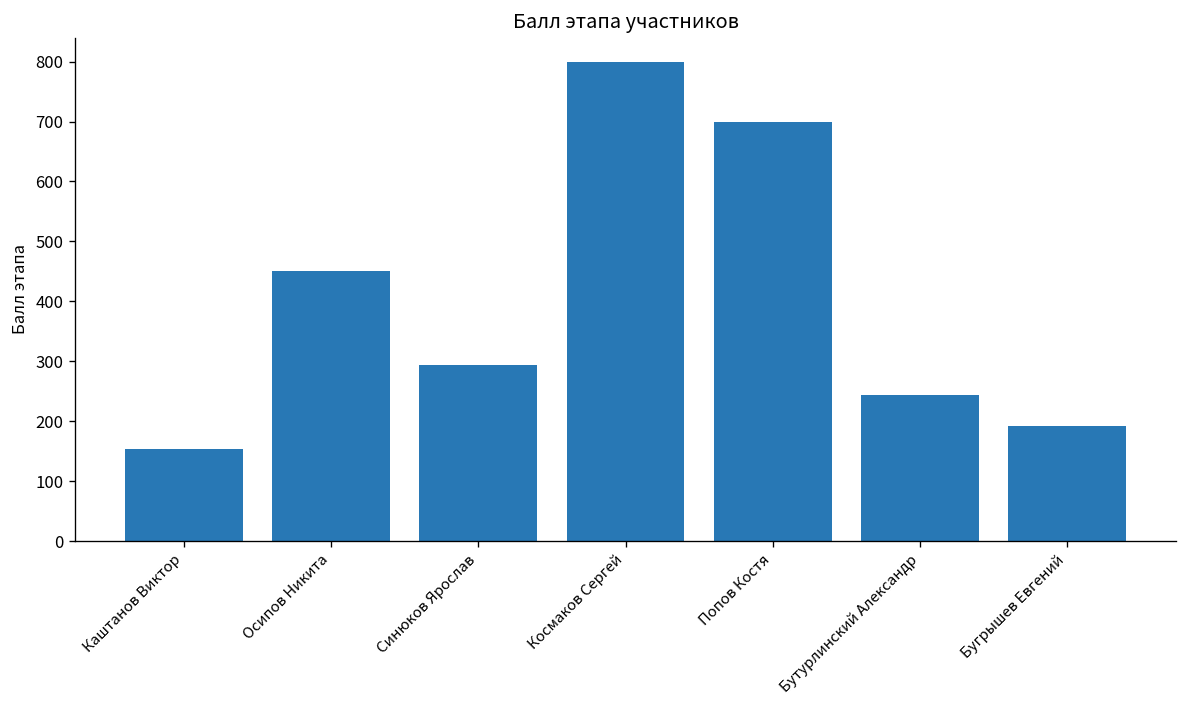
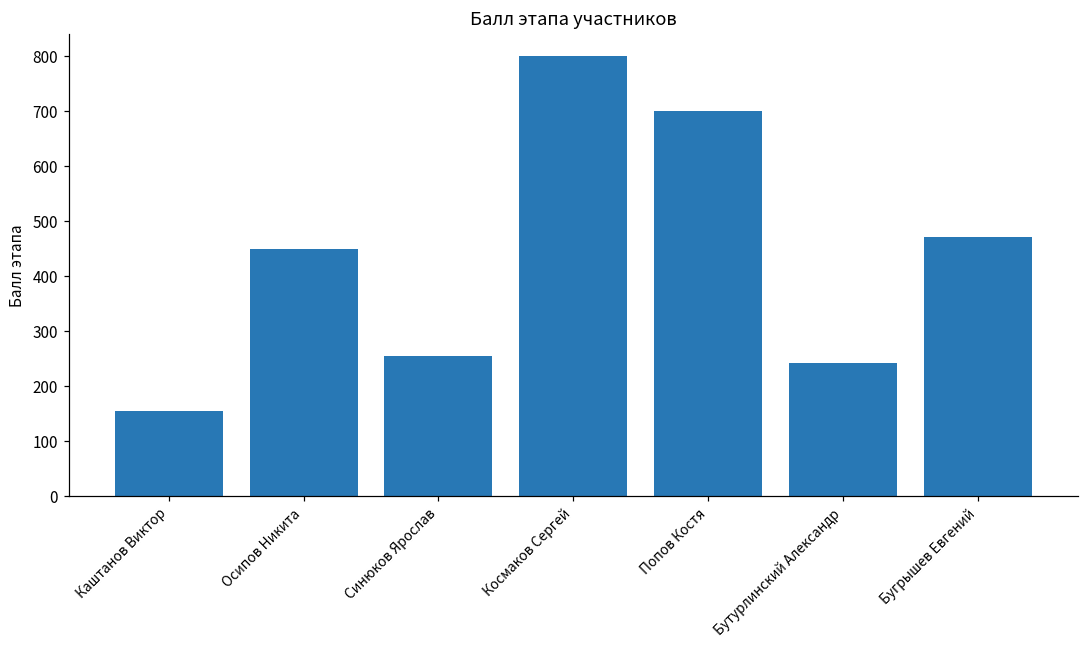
  {
    "Каштанов Виктор": 150,
    "Осипов Никита": 450,
-   "Синюков Ярослав": 290,
+   "Синюков Ярослав": 250,
    "Космаков Сергей": 800,
    "Попов Костя": 700,
    "Бутурлинский Александр": 240,
-   "Бугрышев Евгений": 190
+   "Бугрышев Евгений": 470
  }
